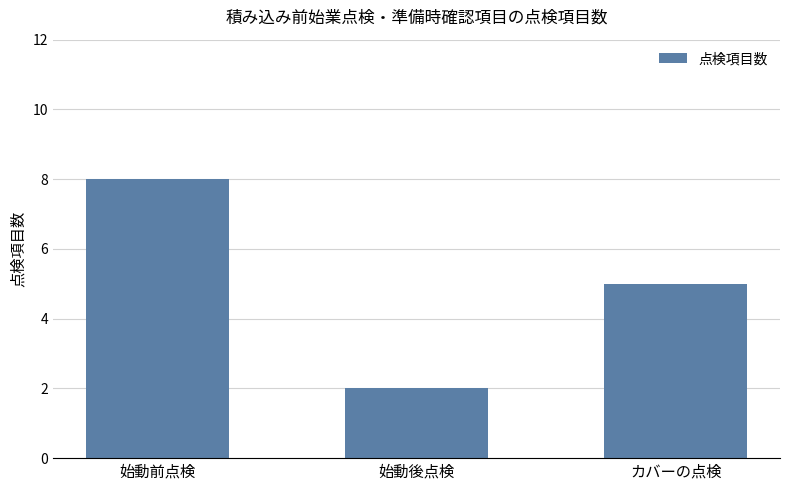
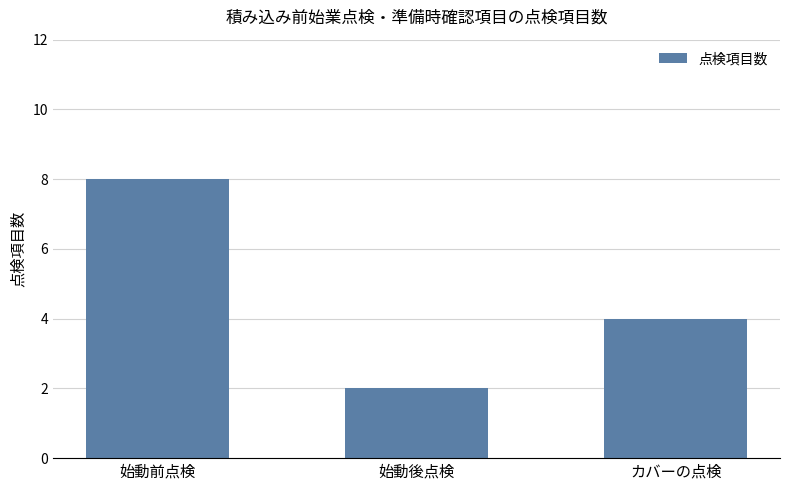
  {
    "始動前点検": 8,
    "始動後点検": 2,
-   "カバーの点検": 5
+   "カバーの点検": 4
  }
